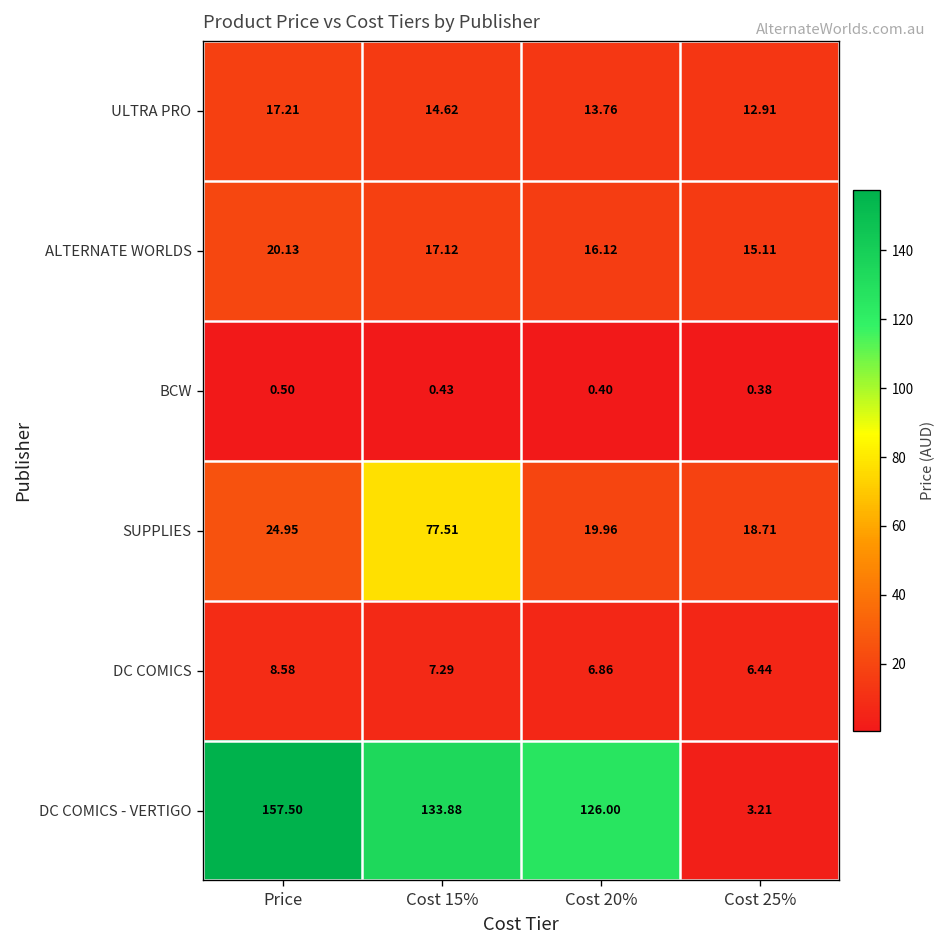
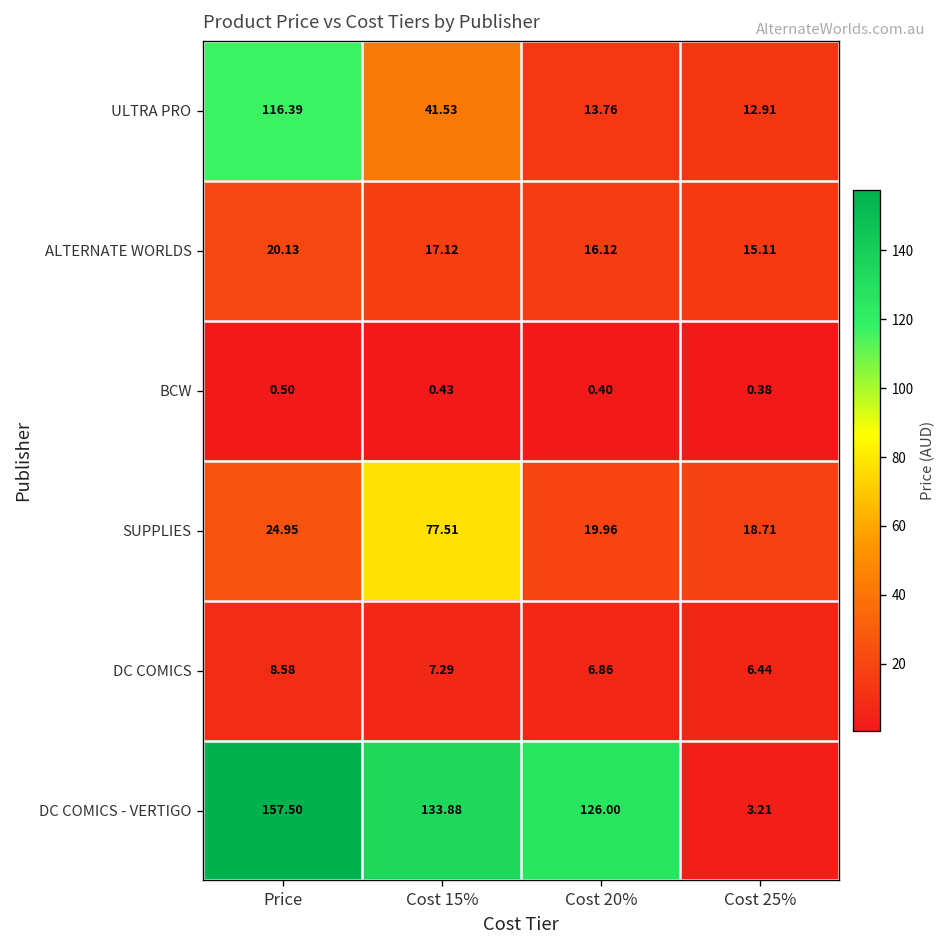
  {
    "ULTRA PRO": {
-     "Price": 17.21,
-     "Cost 15%": 14.62,
+     "Price": 116.39,
+     "Cost 15%": 41.53,
      "Cost 20%": 13.76,
      "Cost 25%": 12.91
    },
    "ALTERNATE WORLDS": {
      "Price": 20.13,
      "Cost 15%": 17.12,
      "Cost 20%": 16.12,
      "Cost 25%": 15.11
    },
    "BCW": {
      "Price": 0.50,
      "Cost 15%": 0.43,
      "Cost 20%": 0.40,
      "Cost 25%": 0.38
    },
    "SUPPLIES": {
      "Price": 24.95,
      "Cost 15%": 77.51,
      "Cost 20%": 19.96,
      "Cost 25%": 18.71
    },
    "DC COMICS": {
      "Price": 8.58,
      "Cost 15%": 7.29,
      "Cost 20%": 6.86,
      "Cost 25%": 6.44
    },
    "DC COMICS - VERTIGO": {
      "Price": 157.50,
      "Cost 15%": 133.88,
      "Cost 20%": 126.00,
      "Cost 25%": 3.21
    }
  }
